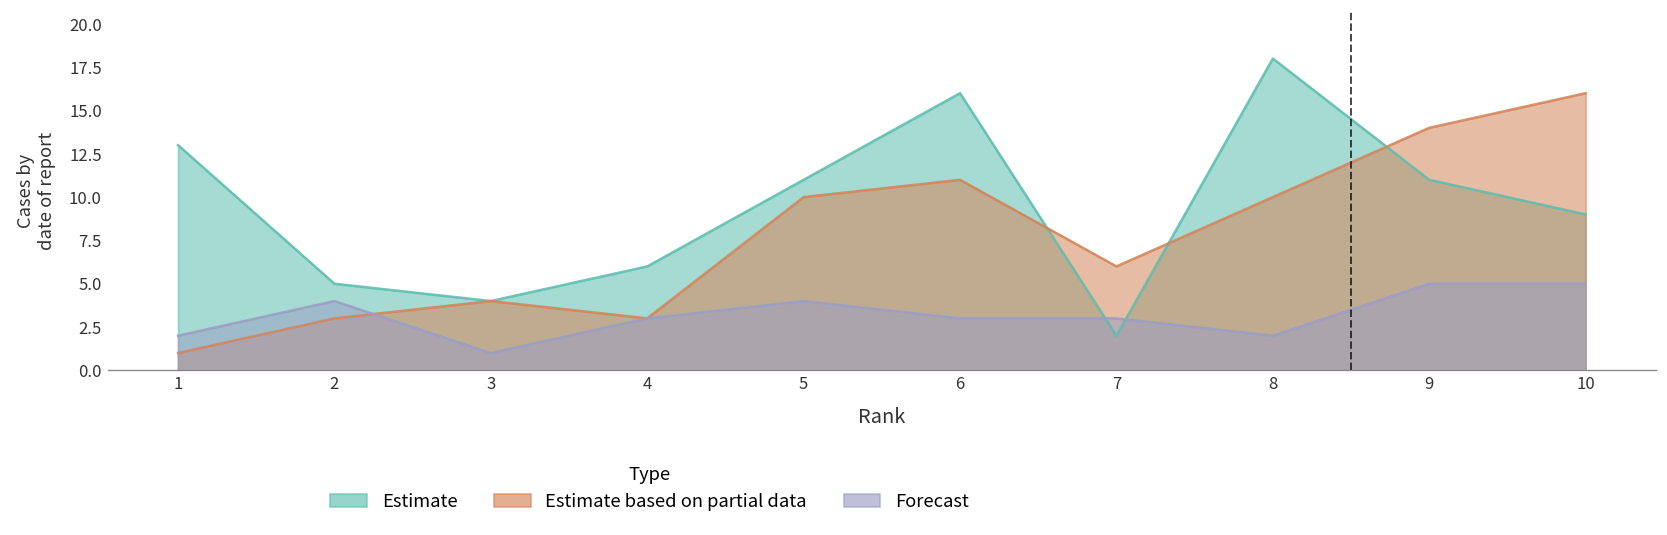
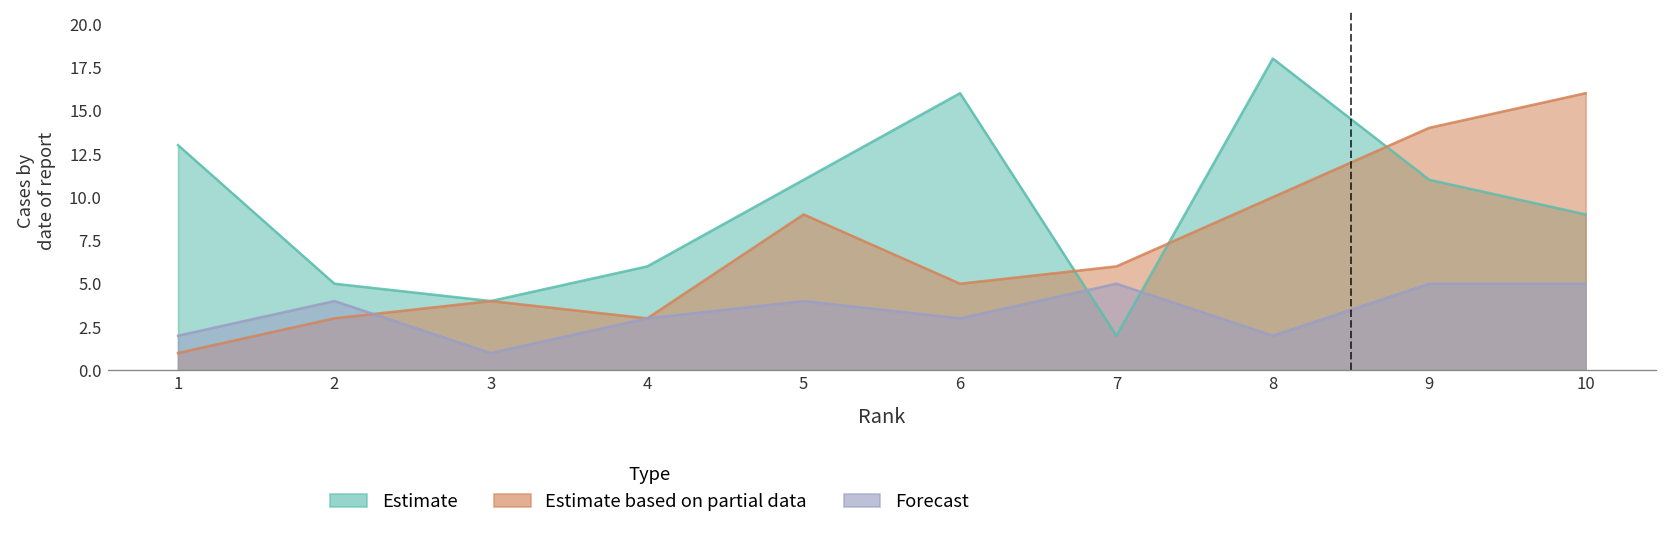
  {
    "Estimate": {
      "1": 13,
      "2": 5,
      "4": 6,
      "5": 11,
      "6": 16,
      "7": 2,
      "8": 18,
      "9": 11,
      "10": 9
    },
    "Estimate based on partial data": {
      "1": 1,
      "2": 3,
-     "5": 10,
-     "6": 11,
+     "5": 9,
+     "6": 5,
      "7": 6,
      "8": 10,
      "9": 14,
      "10": 16
    },
    "Forecast": {
      "1": 2,
      "2": 4,
      "3": 1,
      "5": 4,
      "6": 3,
-     "7": 3,
+     "7": 5,
      "8": 2,
      "9": 5,
      "10": 5
    }
  }
